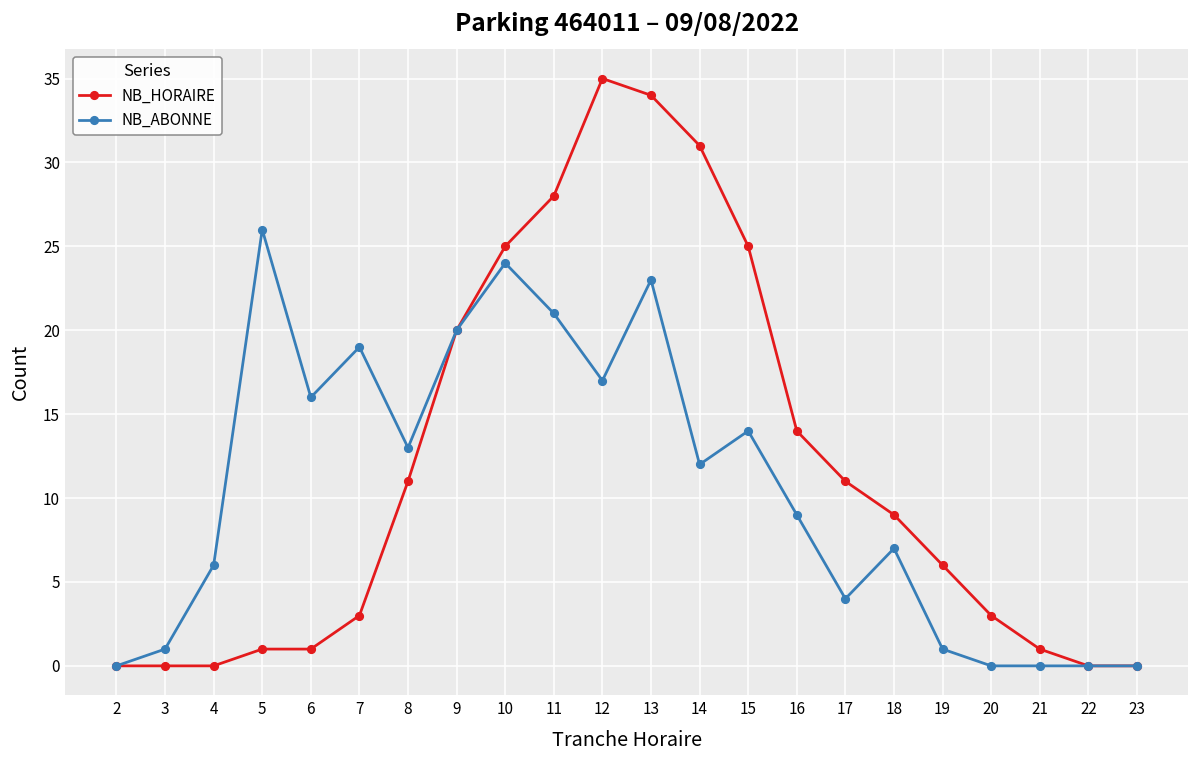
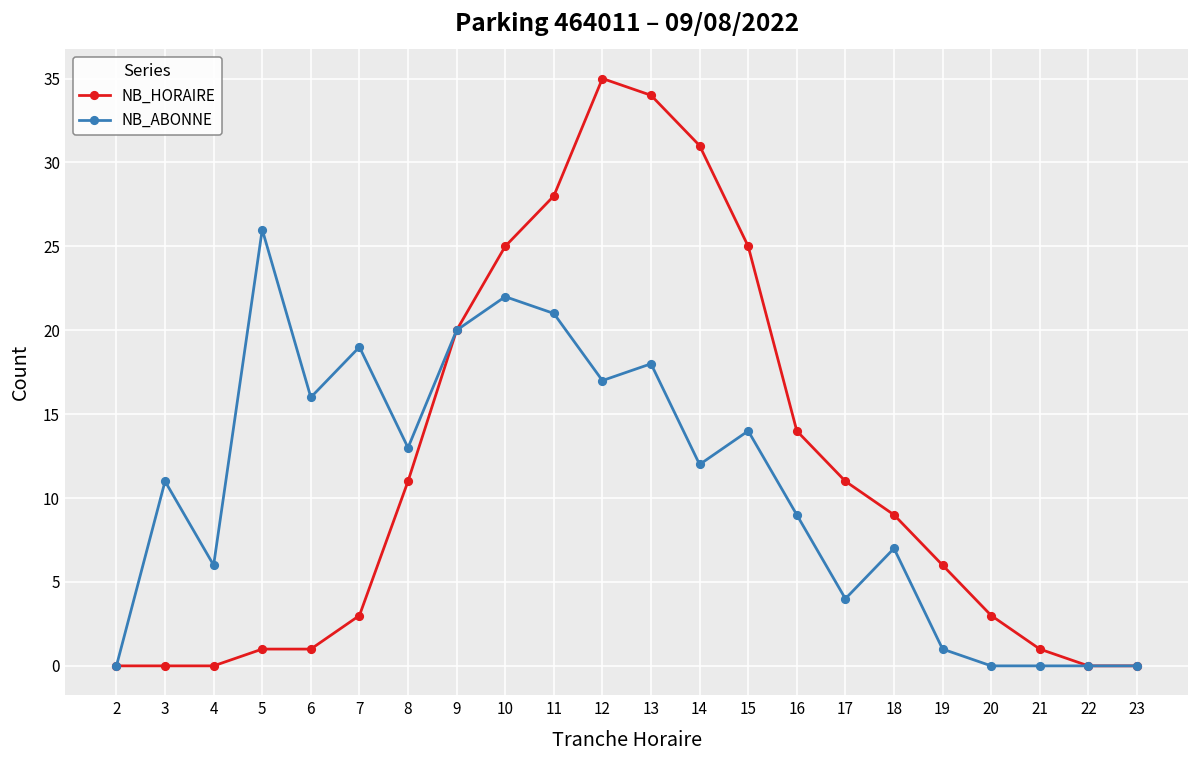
  {
    "NB_HORAIRE": {
      "3": 0,
      "4": 0,
      "5": 1,
      "6": 1,
      "7": 3,
      "8": 11,
      "10": 25,
      "11": 28,
      "12": 35,
      "13": 34,
      "14": 31,
      "15": 25,
      "16": 14,
      "17": 11,
      "18": 9,
      "19": 6,
      "20": 3,
      "21": 1
    },
    "NB_ABONNE": {
-     "3": 1,
+     "3": 11,
      "4": 6,
      "5": 26,
      "6": 16,
      "7": 19,
      "8": 13,
-     "10": 24,
+     "10": 22,
      "11": 21,
      "12": 17,
-     "13": 23,
+     "13": 18,
      "14": 12,
      "15": 14,
      "16": 9,
      "17": 4,
      "18": 7,
      "19": 1,
      "20": 0,
      "21": 0
    }
  }
